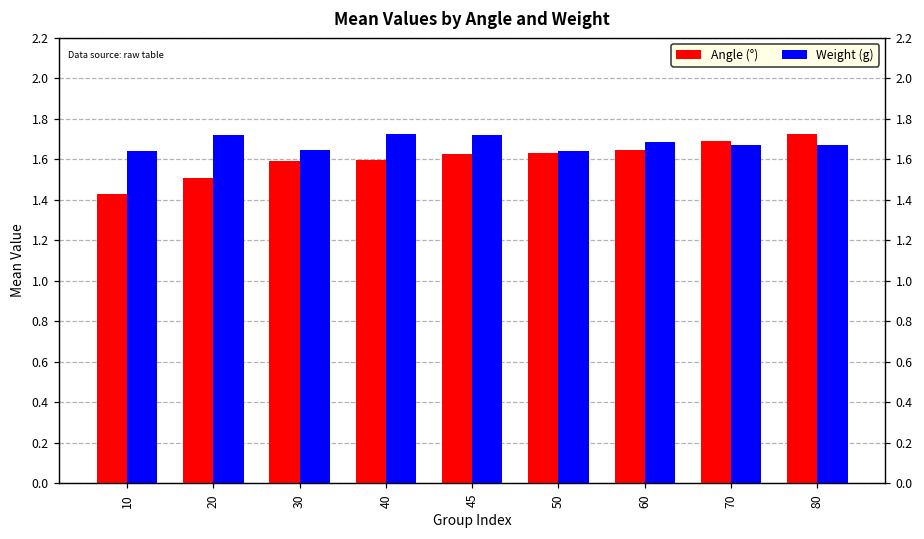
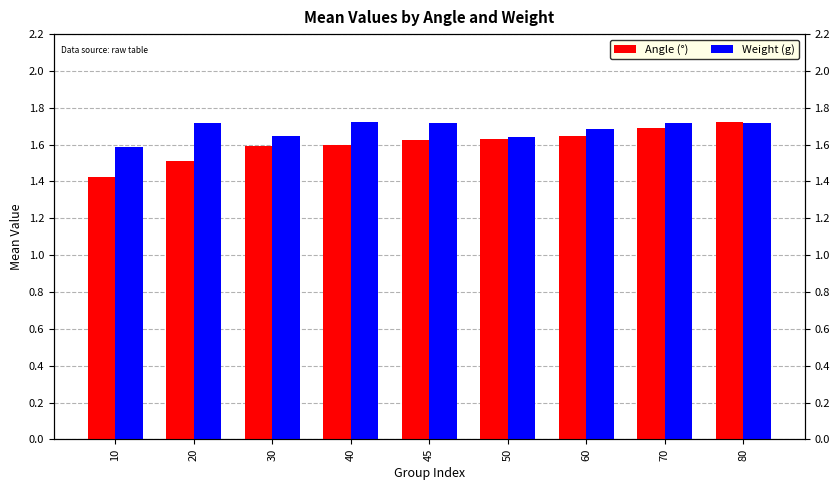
  {
    "Angle (°)": {
      "10": 1.43,
      "20": 1.51,
      "30": 1.59,
      "40": 1.60,
      "45": 1.63,
      "50": 1.63,
      "60": 1.65,
      "70": 1.69,
      "80": 1.72
    },
    "Weight (g)": {
-     "10": 1.64,
+     "10": 1.59,
      "20": 1.72,
      "30": 1.65,
      "40": 1.72,
      "45": 1.72,
      "50": 1.64,
      "60": 1.68,
-     "70": 1.67,
-     "80": 1.67
+     "70": 1.72,
+     "80": 1.72
    }
  }
